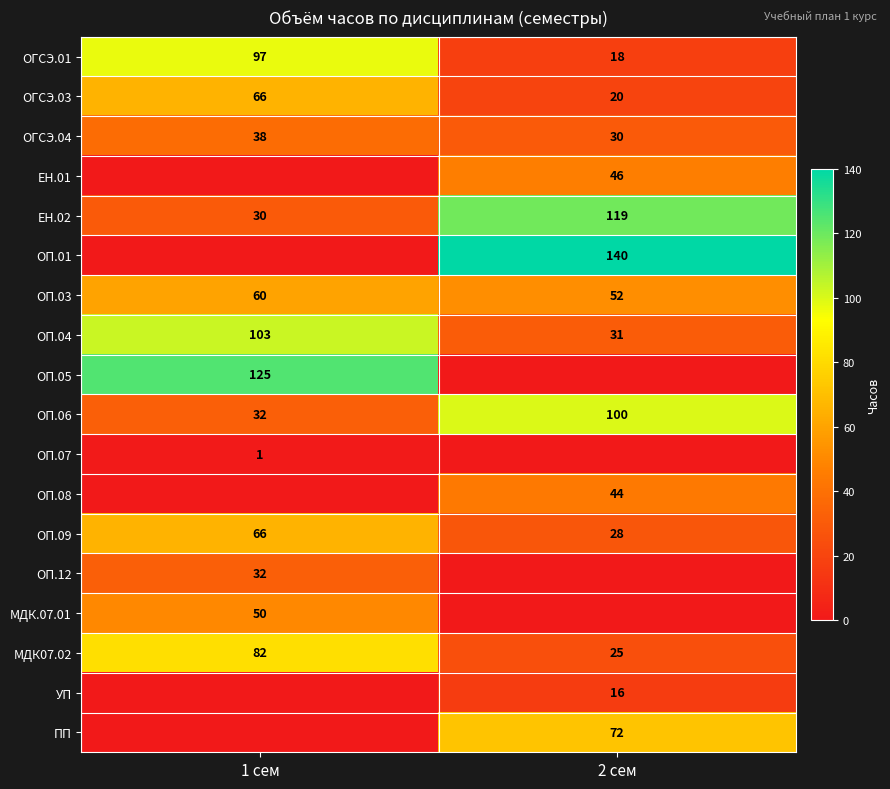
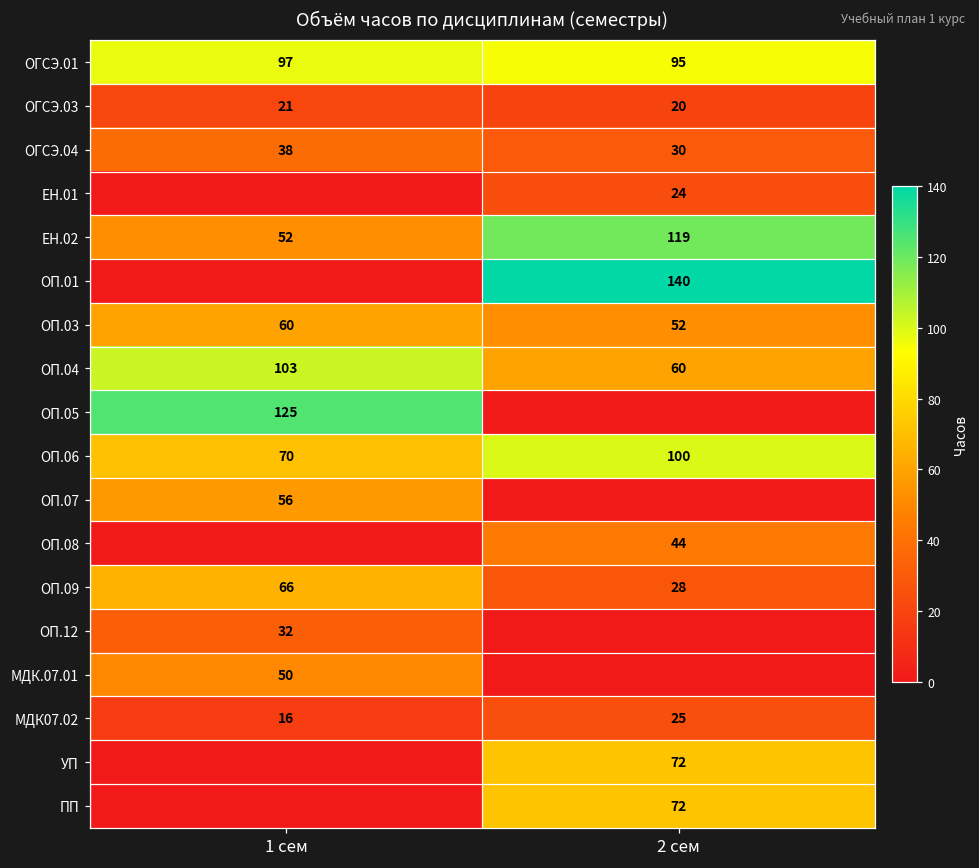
  {
    "ОГСЭ.01": {
      "1 сем": 97,
-     "2 сем": 18
+     "2 сем": 95
    },
    "ОГСЭ.03": {
-     "1 сем": 66,
+     "1 сем": 21,
      "2 сем": 20
    },
    "ОГСЭ.04": {
      "1 сем": 38,
      "2 сем": 30
    },
    "ЕН.01": {
-     "2 сем": 46
+     "2 сем": 24
    },
    "ЕН.02": {
-     "1 сем": 30,
+     "1 сем": 52,
      "2 сем": 119
    },
    "ОП.01": {
      "2 сем": 140
    },
    "ОП.03": {
      "1 сем": 60,
      "2 сем": 52
    },
    "ОП.04": {
      "1 сем": 103,
-     "2 сем": 31
+     "2 сем": 60
    },
    "ОП.05": {
      "1 сем": 125
    },
    "ОП.06": {
-     "1 сем": 32,
+     "1 сем": 70,
      "2 сем": 100
    },
    "ОП.07": {
-     "1 сем": 1
+     "1 сем": 56
    },
    "ОП.08": {
      "2 сем": 44
    },
    "ОП.09": {
      "1 сем": 66,
      "2 сем": 28
    },
    "ОП.12": {
      "1 сем": 32
    },
    "МДК.07.01": {
      "1 сем": 50
    },
    "МДК07.02": {
-     "1 сем": 82,
+     "1 сем": 16,
      "2 сем": 25
    },
    "УП": {
-     "2 сем": 16
+     "2 сем": 72
    },
    "ПП": {
      "2 сем": 72
    }
  }
